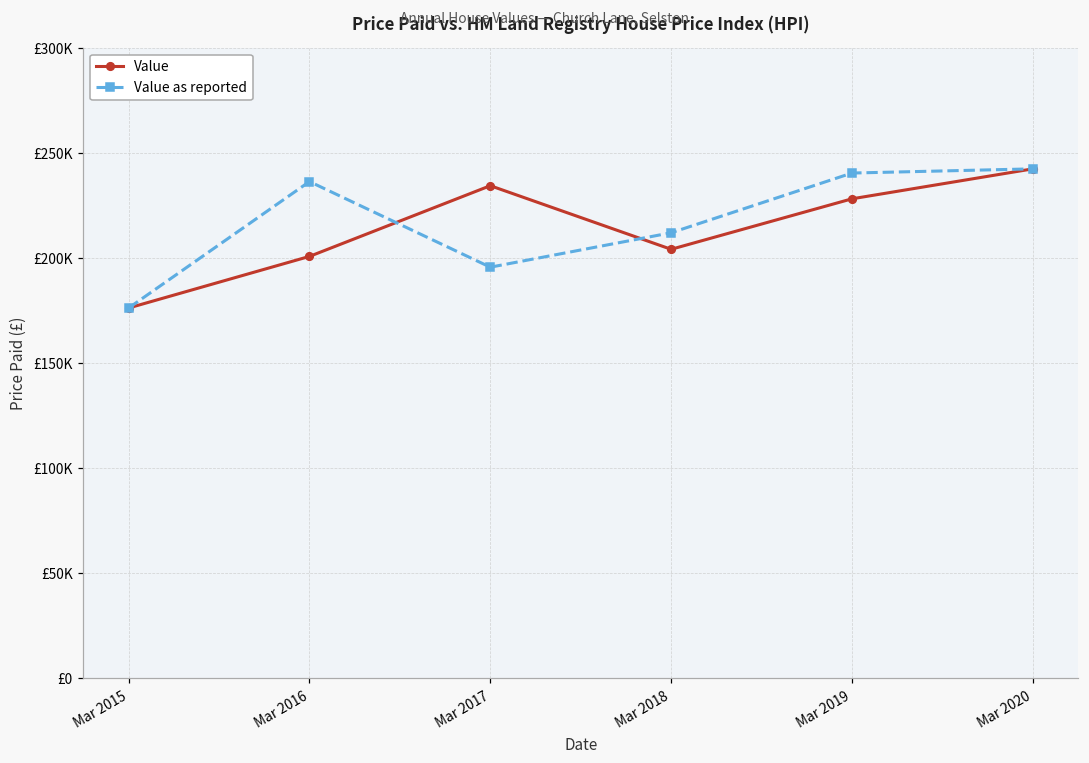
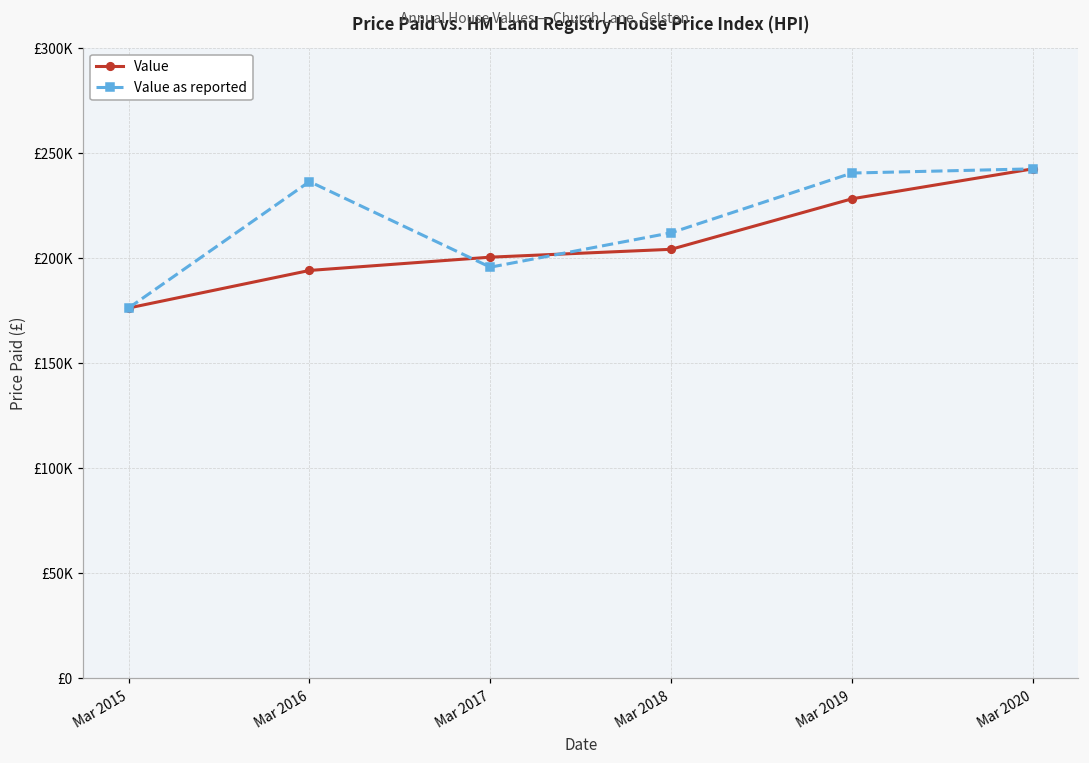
  {
    "Value": {
-     "Mar 2016": "£201000",
-     "Mar 2017": "£234000",
+     "Mar 2016": "£194000",
+     "Mar 2017": "£200000",
      "Mar 2018": "£204000",
      "Mar 2019": "£228000"
    },
    "Value as reported": {
      "Mar 2016": "£236000",
      "Mar 2017": "£196000",
      "Mar 2018": "£212000",
      "Mar 2019": "£240000"
    }
  }
